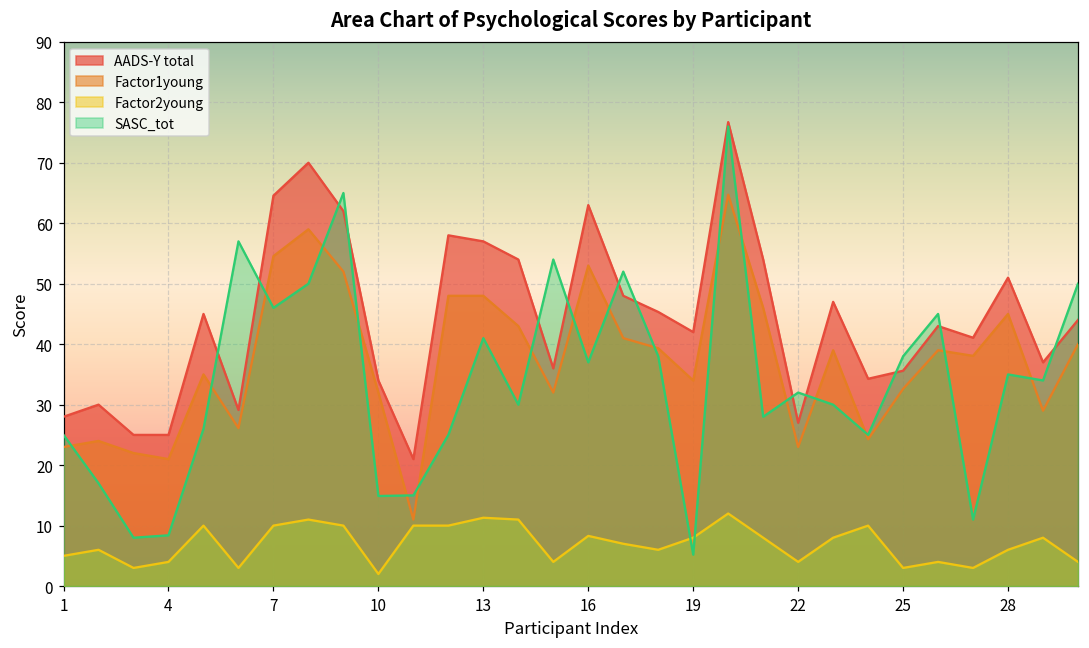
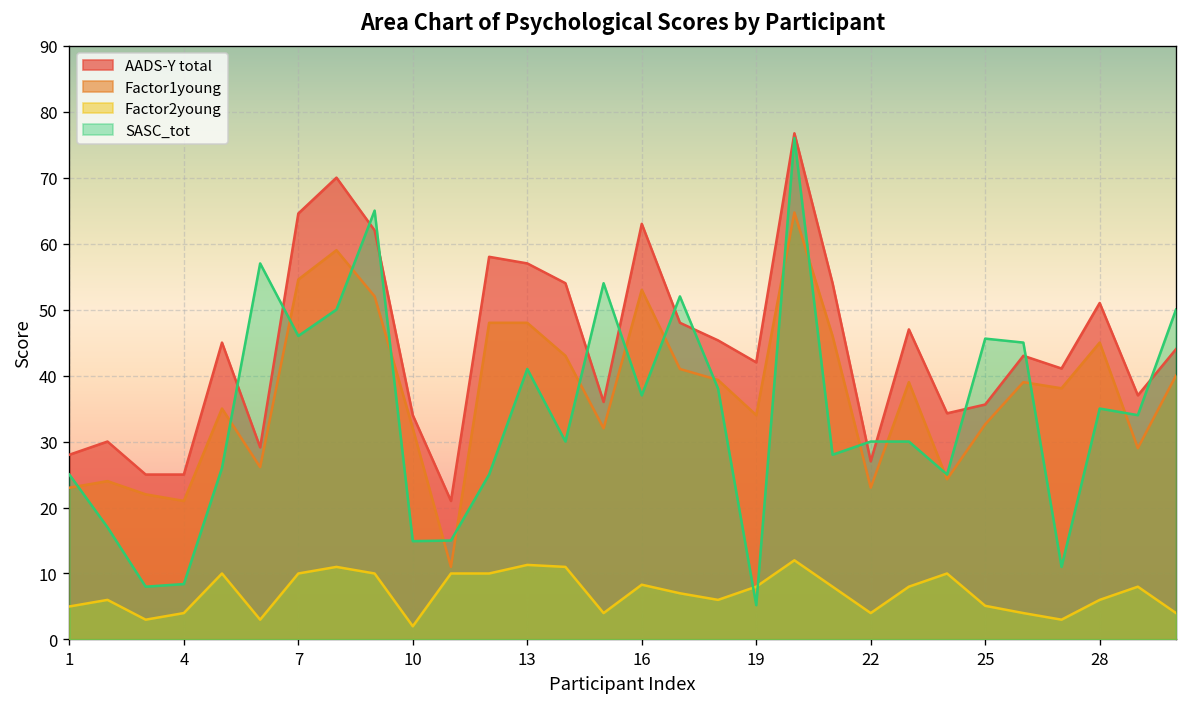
  {
    "Factor2young": {
      "1": 5,
      "4": 4,
      "7": 10,
      "10": 2,
      "13": 11,
      "16": 8,
      "19": 8,
      "22": 4,
-     "25": 3,
+     "25": 5,
      "28": 6
    },
    "SASC_tot": {
      "1": 25,
      "4": 8,
      "7": 46,
      "10": 15,
      "13": 41,
      "16": 37,
      "19": 5,
-     "22": 32,
-     "25": 38,
+     "22": 30,
+     "25": 46,
      "28": 35
    }
  }
